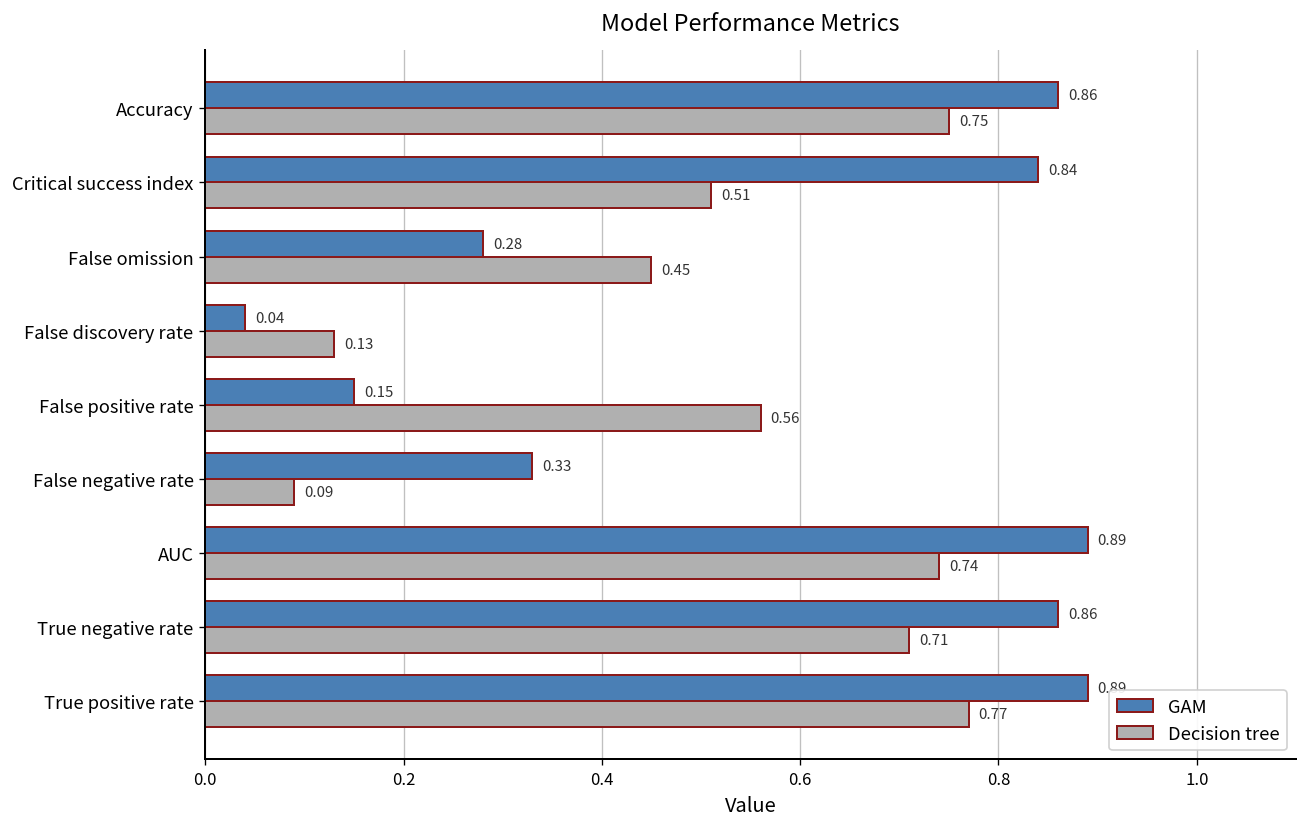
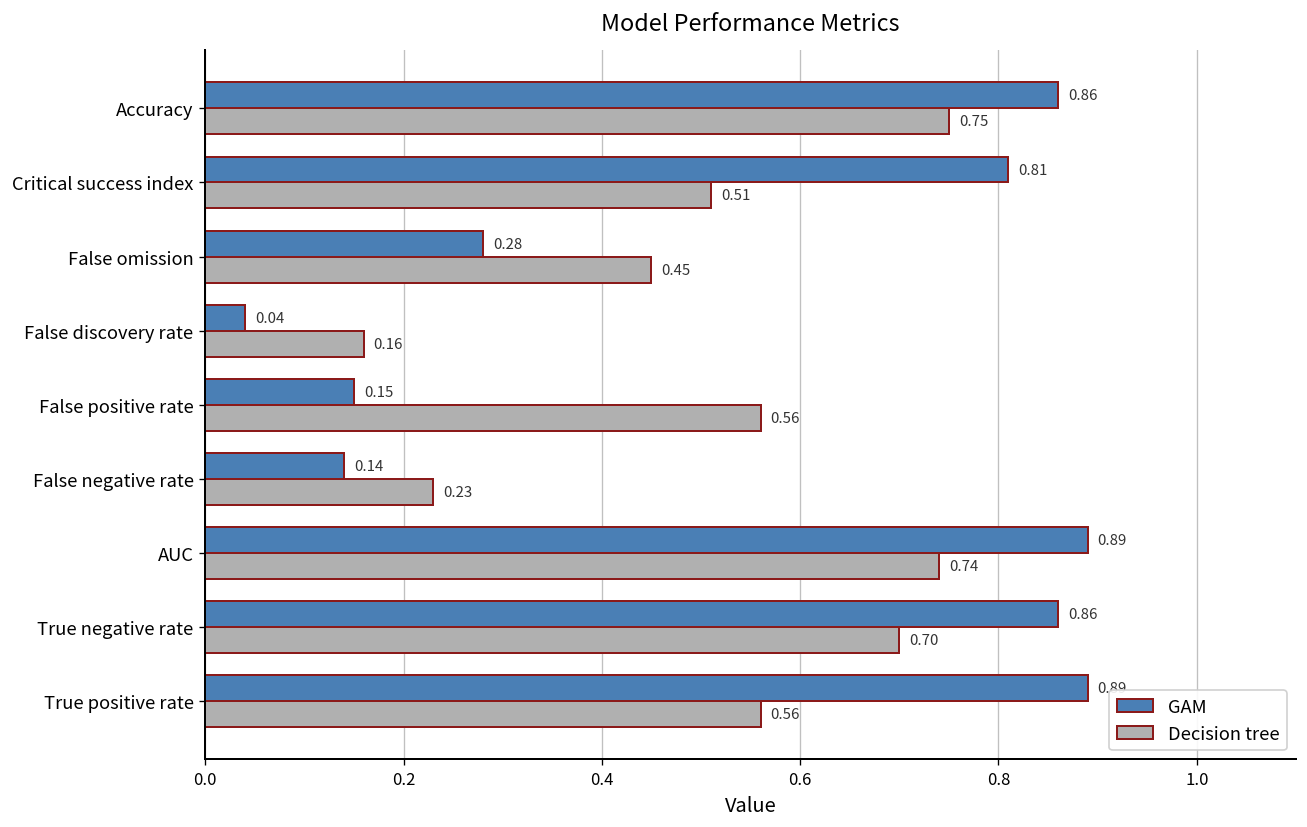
  {
    "GAM": {
      "Accuracy": 0.86,
-     "Critical success index": 0.84,
+     "Critical success index": 0.81,
      "False omission": 0.28,
      "False discovery rate": 0.04,
      "False positive rate": 0.15,
-     "False negative rate": 0.33,
+     "False negative rate": 0.14,
      "AUC": 0.89,
      "True negative rate": 0.86
    },
    "Decision tree": {
      "Accuracy": 0.75,
      "Critical success index": 0.51,
      "False omission": 0.45,
-     "False discovery rate": 0.13,
+     "False discovery rate": 0.16,
      "False positive rate": 0.56,
-     "False negative rate": 0.09,
+     "False negative rate": 0.23,
      "AUC": 0.74,
-     "True negative rate": 0.71,
-     "True positive rate": 0.77
+     "True negative rate": 0.70,
+     "True positive rate": 0.56
    }
  }
